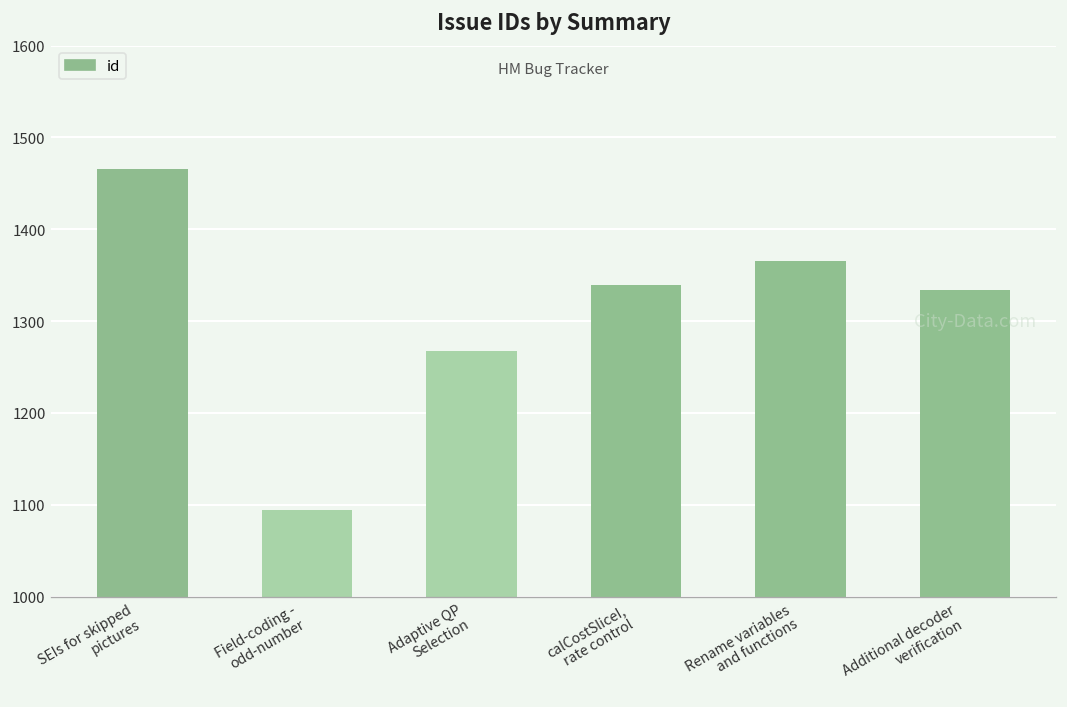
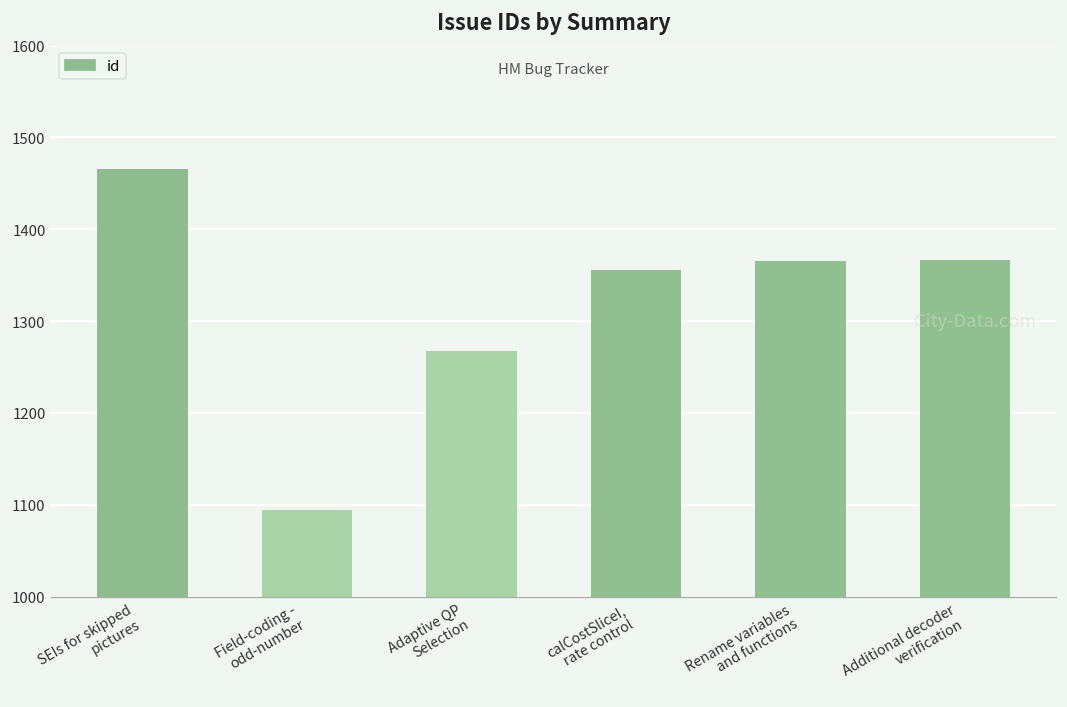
  {
    "SEIs for skipped pictures": 1470,
    "Field-coding - odd-number": 1090,
    "Adaptive QP Selection": 1270,
-   "calCostSliceI, rate control": 1340,
+   "calCostSliceI, rate control": 1360,
    "Rename variables and functions": 1370,
-   "Additional decoder verification": 1330
+   "Additional decoder verification": 1370
  }
